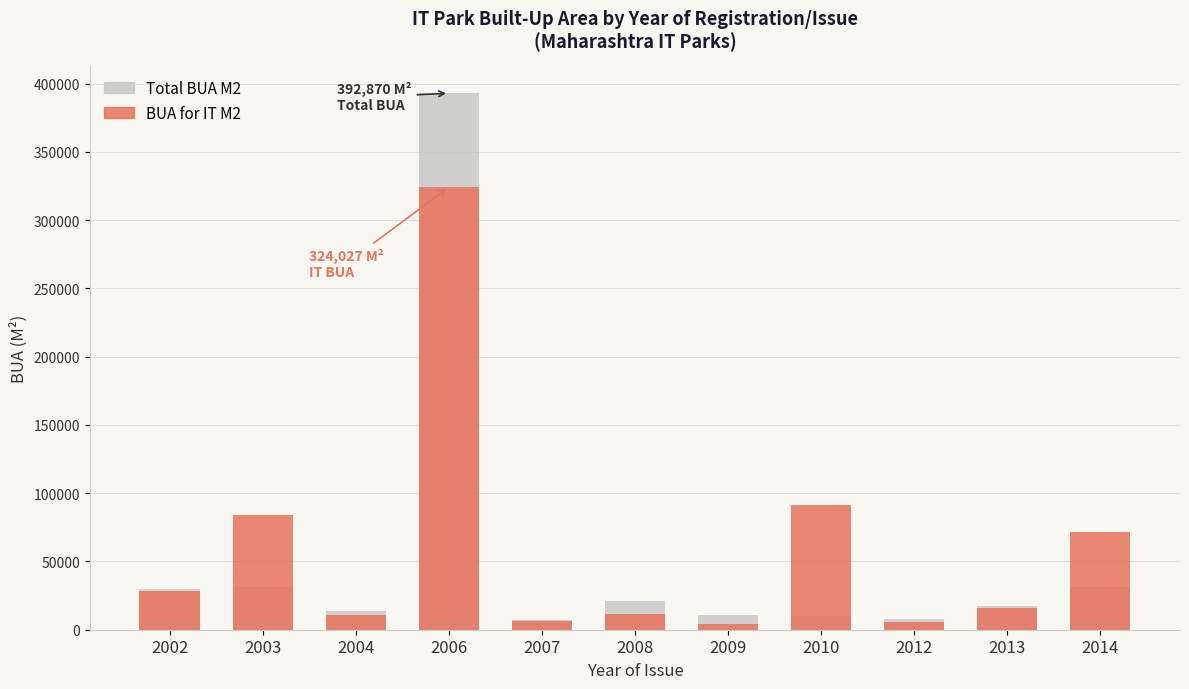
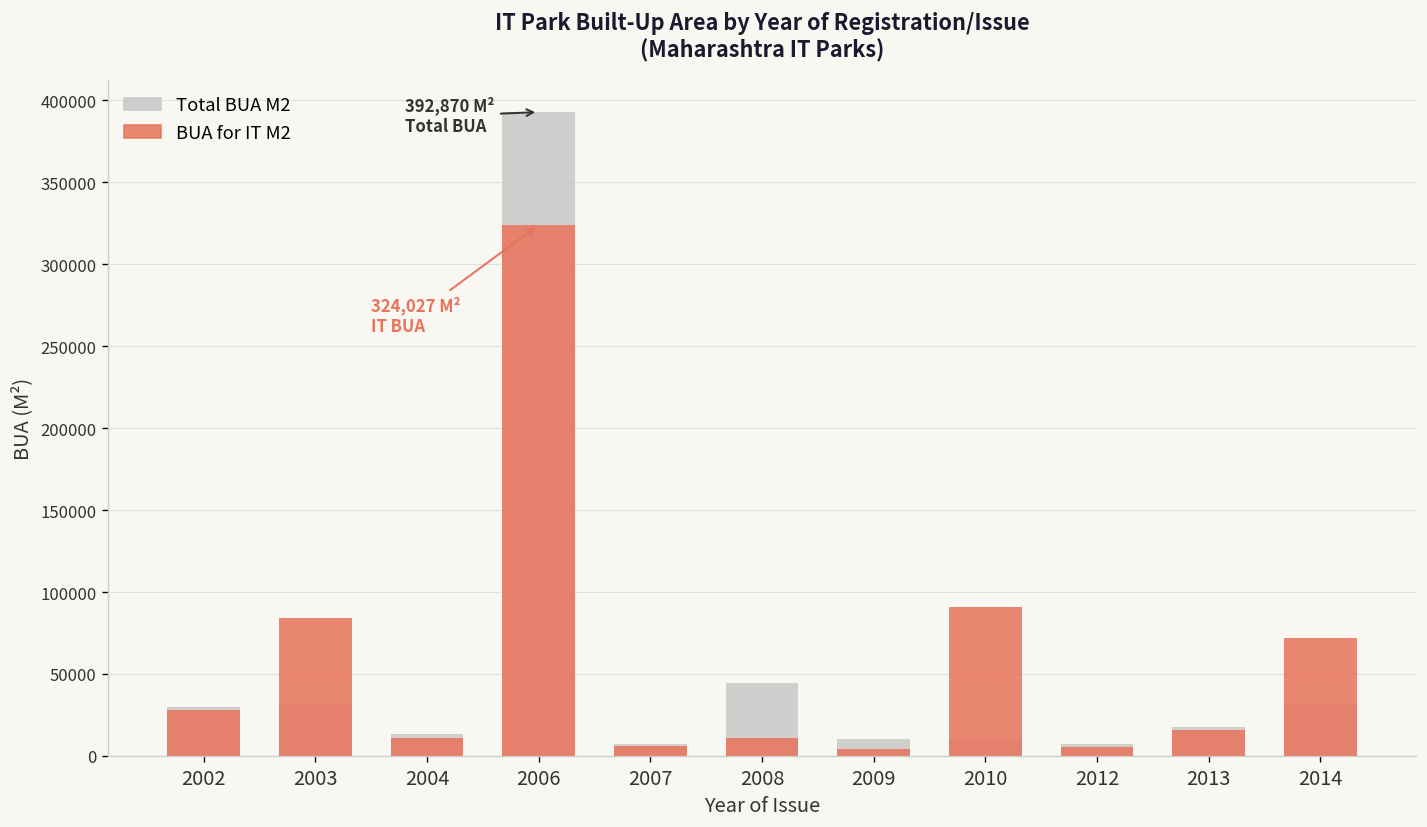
  {
    "Total BUA M2": {
      "2002": 30000,
      "2004": 13000,
      "2007": 7000,
-     "2008": 21000,
+     "2008": 44000,
      "2009": 11000,
      "2012": 8000,
      "2013": 18000
    },
    "BUA for IT M2": {
      "2003": 84000,
      "2007": 6000,
      "2010": 91000,
      "2014": 72000
    }
  }
